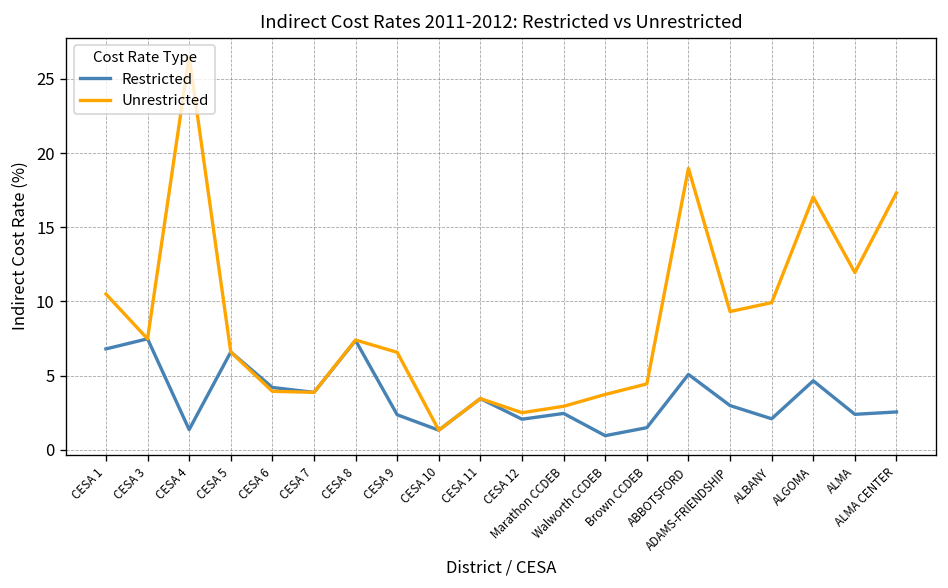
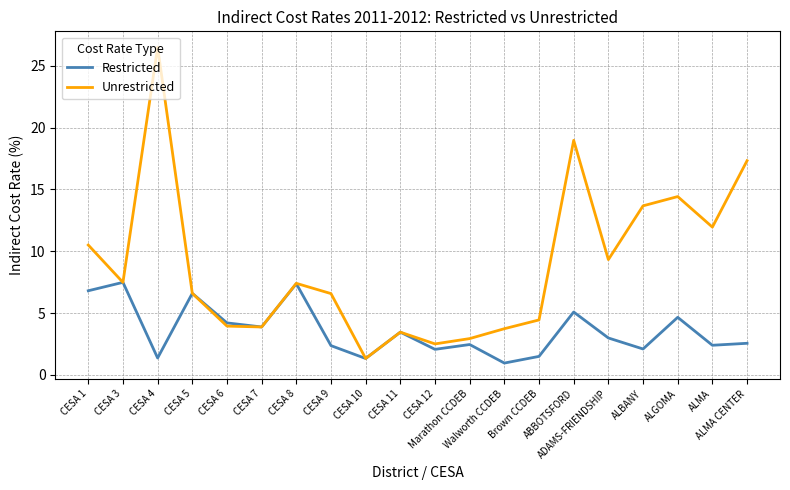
  {
    "Restricted": {
      "CESA 1": 6.8,
      "CESA 4": 1.4,
      "CESA 6": 4.2,
      "CESA 9": 2.4,
      "CESA 12": 2.1,
      "Marathon CCDEB": 2.5,
      "Walworth CCDEB": 1.0,
      "Brown CCDEB": 1.5,
      "ABBOTSFORD": 5.1,
      "ADAMS-FRIENDSHIP": 3.0,
      "ALBANY": 2.1,
      "ALGOMA": 4.7,
      "ALMA": 2.4,
      "ALMA CENTER": 2.6
    },
    "Unrestricted": {
      "CESA 1": 10.5,
      "CESA 6": 3.9,
      "CESA 9": 6.6,
      "CESA 12": 2.5,
      "Marathon CCDEB": 2.9,
      "Walworth CCDEB": 3.7,
      "Brown CCDEB": 4.4,
      "ABBOTSFORD": 19.0,
      "ADAMS-FRIENDSHIP": 9.3,
-     "ALBANY": 9.9,
-     "ALGOMA": 17.0,
+     "ALBANY": 13.7,
+     "ALGOMA": 14.4,
      "ALMA": 12.0,
      "ALMA CENTER": 17.3
    }
  }
